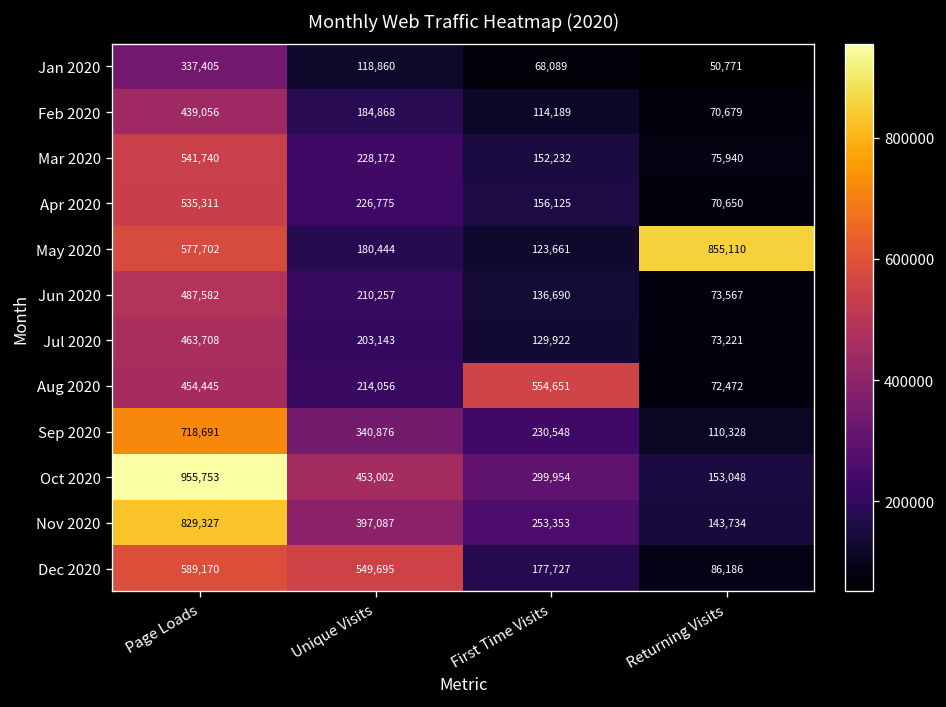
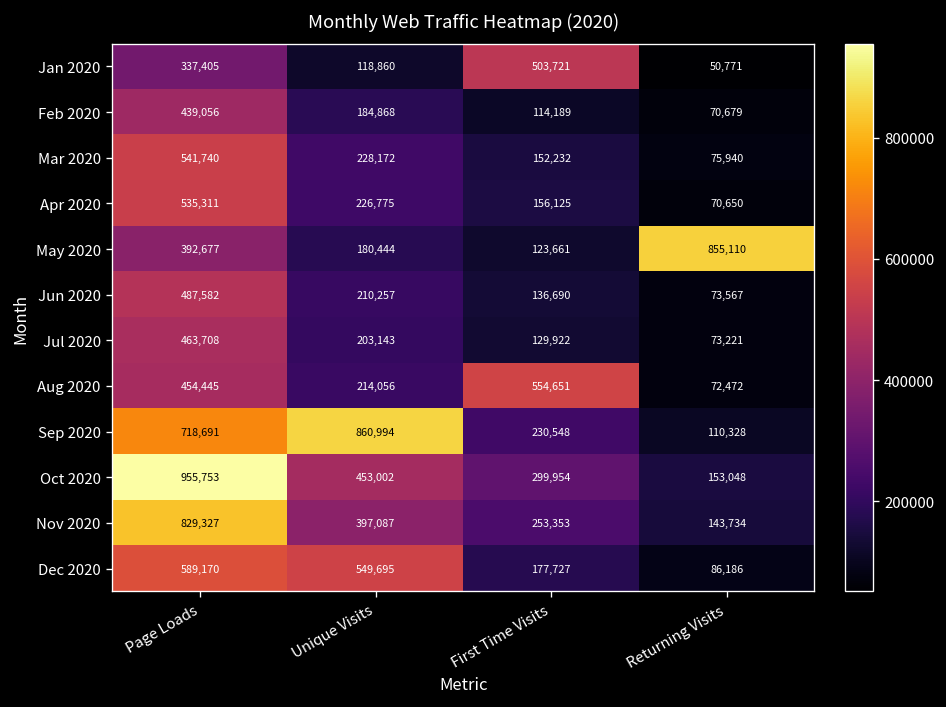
  {
    "Jan 2020": {
      "Page Loads": "337,405",
      "Unique Visits": "118,860",
-     "First Time Visits": "68,089",
+     "First Time Visits": "503,721",
      "Returning Visits": "50,771"
    },
    "Feb 2020": {
      "Page Loads": "439,056",
      "Unique Visits": "184,868",
      "First Time Visits": "114,189",
      "Returning Visits": "70,679"
    },
    "Mar 2020": {
      "Page Loads": "541,740",
      "Unique Visits": "228,172",
      "First Time Visits": "152,232",
      "Returning Visits": "75,940"
    },
    "Apr 2020": {
      "Page Loads": "535,311",
      "Unique Visits": "226,775",
      "First Time Visits": "156,125",
      "Returning Visits": "70,650"
    },
    "May 2020": {
-     "Page Loads": "577,702",
+     "Page Loads": "392,677",
      "Unique Visits": "180,444",
      "First Time Visits": "123,661",
      "Returning Visits": "855,110"
    },
    "Jun 2020": {
      "Page Loads": "487,582",
      "Unique Visits": "210,257",
      "First Time Visits": "136,690",
      "Returning Visits": "73,567"
    },
    "Jul 2020": {
      "Page Loads": "463,708",
      "Unique Visits": "203,143",
      "First Time Visits": "129,922",
      "Returning Visits": "73,221"
    },
    "Aug 2020": {
      "Page Loads": "454,445",
      "Unique Visits": "214,056",
      "First Time Visits": "554,651",
      "Returning Visits": "72,472"
    },
    "Sep 2020": {
      "Page Loads": "718,691",
-     "Unique Visits": "340,876",
+     "Unique Visits": "860,994",
      "First Time Visits": "230,548",
      "Returning Visits": "110,328"
    },
    "Oct 2020": {
      "Page Loads": "955,753",
      "Unique Visits": "453,002",
      "First Time Visits": "299,954",
      "Returning Visits": "153,048"
    },
    "Nov 2020": {
      "Page Loads": "829,327",
      "Unique Visits": "397,087",
      "First Time Visits": "253,353",
      "Returning Visits": "143,734"
    },
    "Dec 2020": {
      "Page Loads": "589,170",
      "Unique Visits": "549,695",
      "First Time Visits": "177,727",
      "Returning Visits": "86,186"
    }
  }
